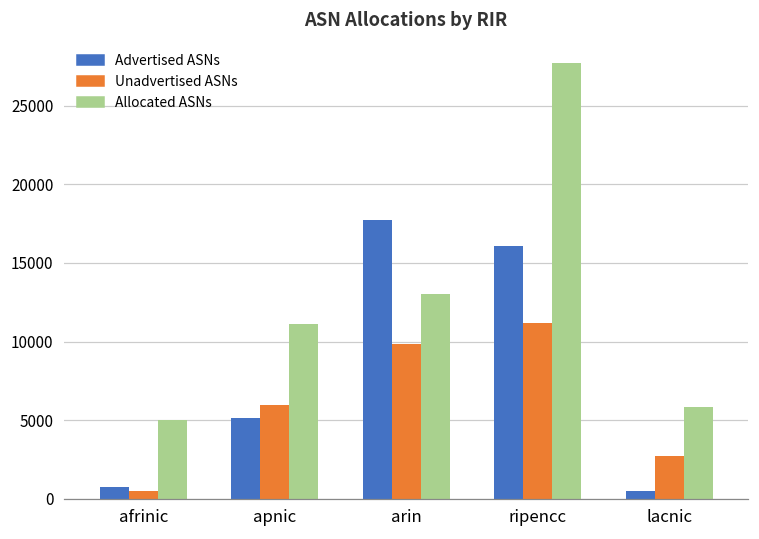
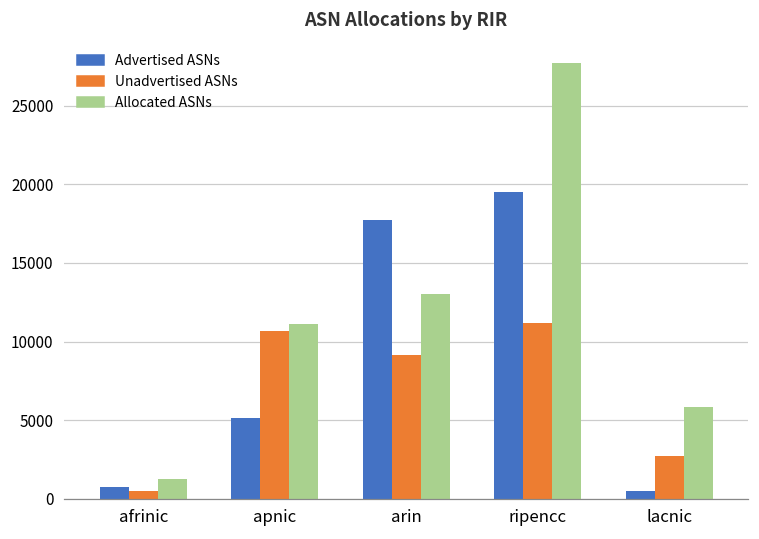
  {
    "Advertised ASNs": {
      "afrinic": 700,
      "apnic": 5100,
      "arin": 17700,
-     "ripencc": 16100,
+     "ripencc": 19500,
      "lacnic": 500
    },
    "Unadvertised ASNs": {
      "afrinic": 500,
-     "apnic": 5900,
-     "arin": 9900,
+     "apnic": 10700,
+     "arin": 9100,
      "ripencc": 11200,
      "lacnic": 2700
    },
    "Allocated ASNs": {
-     "afrinic": 5000,
+     "afrinic": 1200,
      "apnic": 11100,
      "arin": 13000,
      "ripencc": 27700,
      "lacnic": 5900
    }
  }
